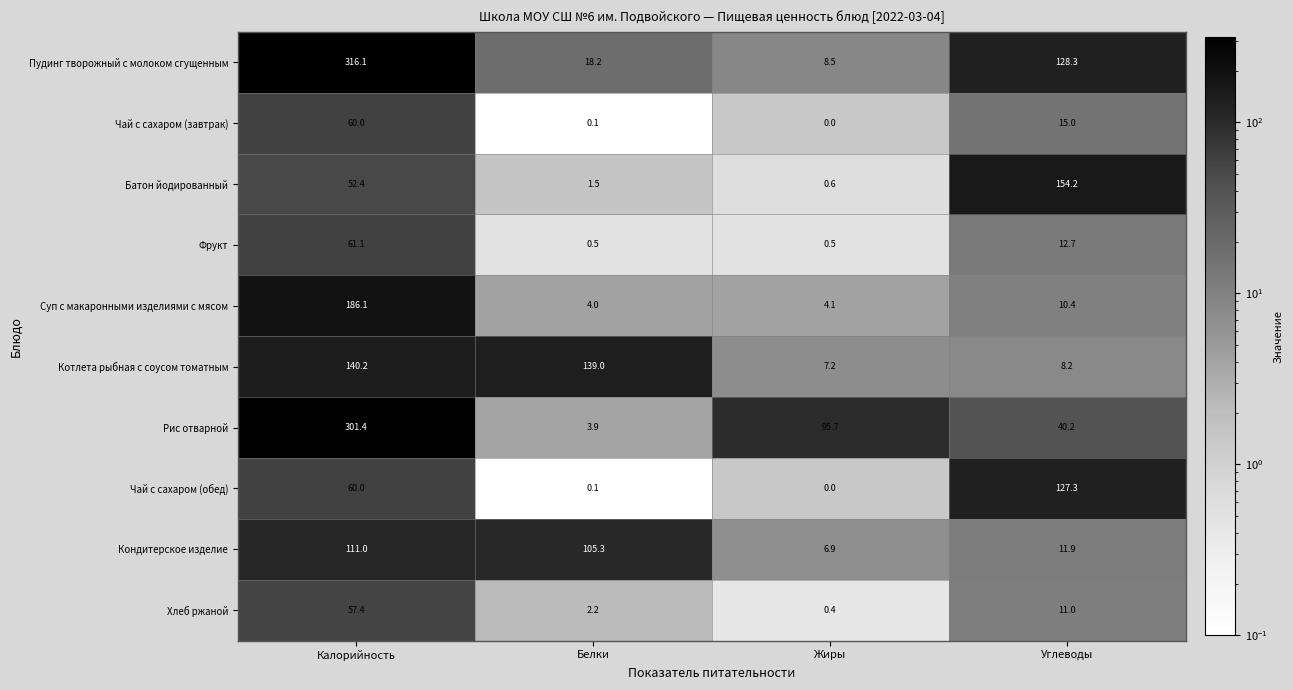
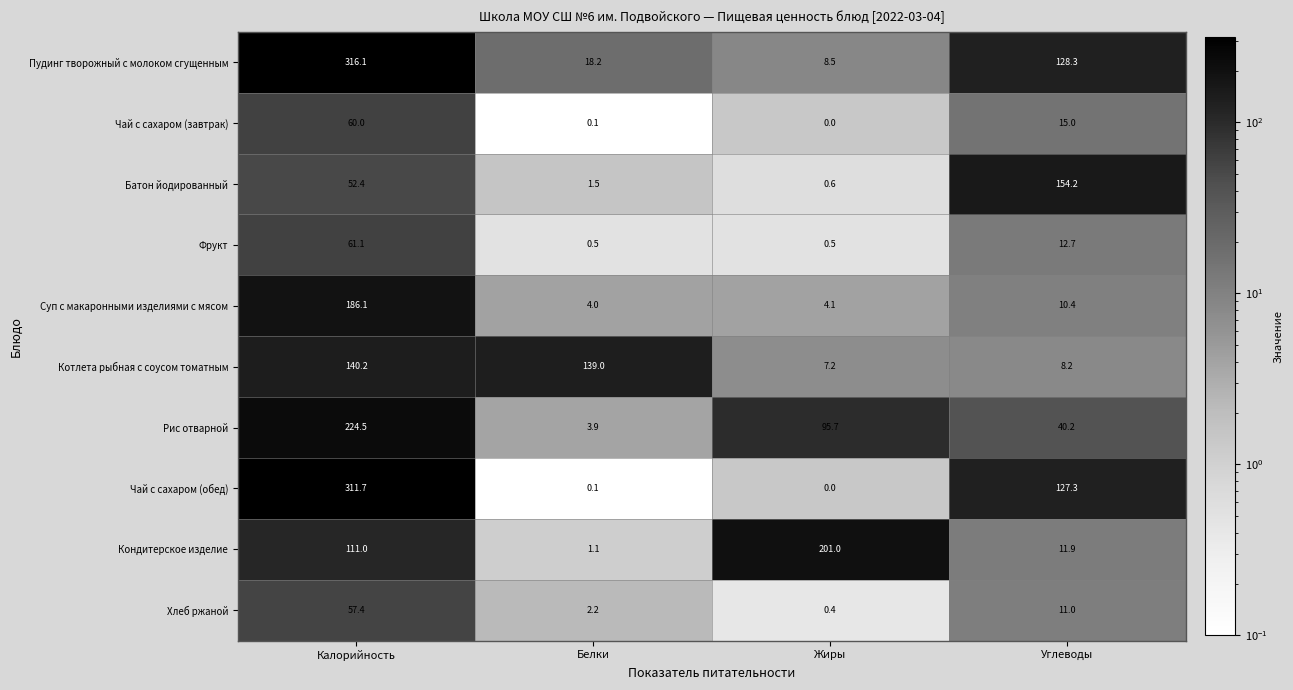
  {
    "Пудинг творожный с молоком сгущенным": {
      "Калорийность": 316.1,
      "Белки": 18.2,
      "Жиры": 8.5,
      "Углеводы": 128.3
    },
    "Чай с сахаром (завтрак)": {
      "Калорийность": 60.0,
      "Белки": 0.1,
      "Жиры": 0.0,
      "Углеводы": 15.0
    },
    "Батон йодированный": {
      "Калорийность": 52.4,
      "Белки": 1.5,
      "Жиры": 0.6,
      "Углеводы": 154.2
    },
    "Фрукт": {
      "Калорийность": 61.1,
      "Белки": 0.5,
      "Жиры": 0.5,
      "Углеводы": 12.7
    },
    "Суп с макаронными изделиями с мясом": {
      "Калорийность": 186.1,
      "Белки": 4.0,
      "Жиры": 4.1,
      "Углеводы": 10.4
    },
    "Котлета рыбная с соусом томатным": {
      "Калорийность": 140.2,
      "Белки": 139.0,
      "Жиры": 7.2,
      "Углеводы": 8.2
    },
    "Рис отварной": {
-     "Калорийность": 301.4,
+     "Калорийность": 224.5,
      "Белки": 3.9,
      "Углеводы": 40.2
    },
    "Чай с сахаром (обед)": {
-     "Калорийность": 60.0,
+     "Калорийность": 311.7,
      "Белки": 0.1,
      "Жиры": 0.0,
      "Углеводы": 127.3
    },
    "Кондитерское изделие": {
      "Калорийность": 111.0,
-     "Белки": 105.3,
-     "Жиры": 6.9,
+     "Белки": 1.1,
+     "Жиры": 201.0,
      "Углеводы": 11.9
    },
    "Хлеб ржаной": {
      "Калорийность": 57.4,
      "Белки": 2.2,
      "Жиры": 0.4,
      "Углеводы": 11.0
    }
  }
